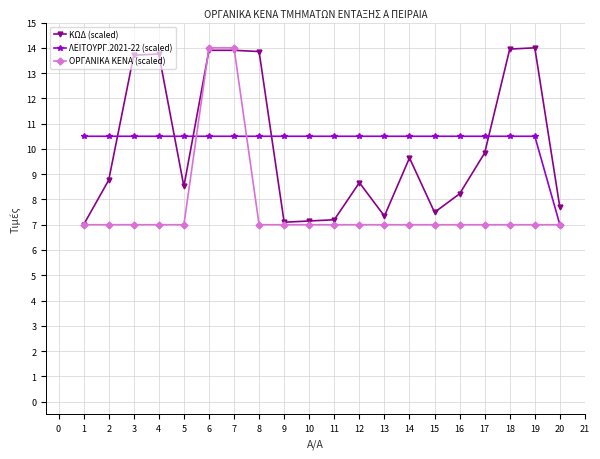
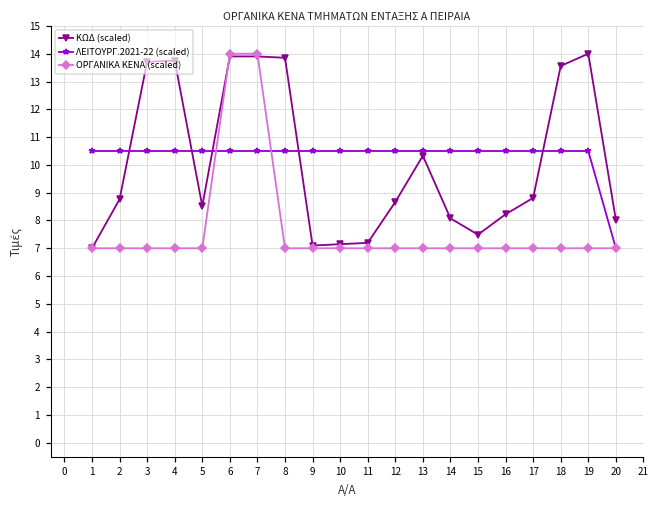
  {
    "ΚΩΔ (scaled)": {
      "2": 8.8,
      "5": 8.5,
      "8": 13.9,
      "10": 7.1,
      "11": 7.2,
      "12": 8.7,
-     "13": 7.3,
-     "14": 9.6,
+     "13": 10.3,
+     "14": 8.1,
      "15": 7.5,
      "16": 8.2,
-     "17": 9.8,
-     "18": 14.0,
+     "17": 8.8,
+     "18": 13.6,
      "19": 14.0,
-     "20": 7.7
+     "20": 8.0
    },
    "ΛΕΙΤΟΥΡΓ.2021-22 (scaled)": {
      "1": 10.5,
      "2": 10.5,
      "3": 10.5,
      "4": 10.5,
      "5": 10.5,
      "6": 10.5,
      "7": 10.5,
      "8": 10.5,
      "9": 10.5,
      "10": 10.5,
      "11": 10.5,
      "12": 10.5,
      "13": 10.5,
      "14": 10.5,
      "15": 10.5,
      "16": 10.5,
      "17": 10.5,
      "18": 10.5,
      "19": 10.5
    },
    "ΟΡΓΑΝΙΚΑ ΚΕΝΑ (scaled)": {
      "2": 7.0,
      "3": 7.0,
      "4": 7.0,
      "5": 7.0,
      "8": 7.0,
      "10": 7.0,
      "11": 7.0,
      "12": 7.0,
      "13": 7.0,
      "14": 7.0,
      "15": 7.0,
      "16": 7.0,
      "17": 7.0,
      "18": 7.0,
      "19": 7.0
    }
  }
